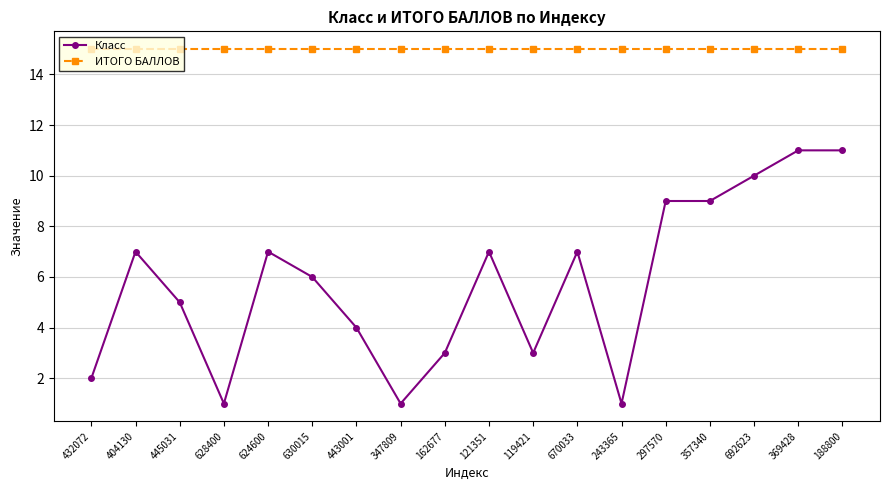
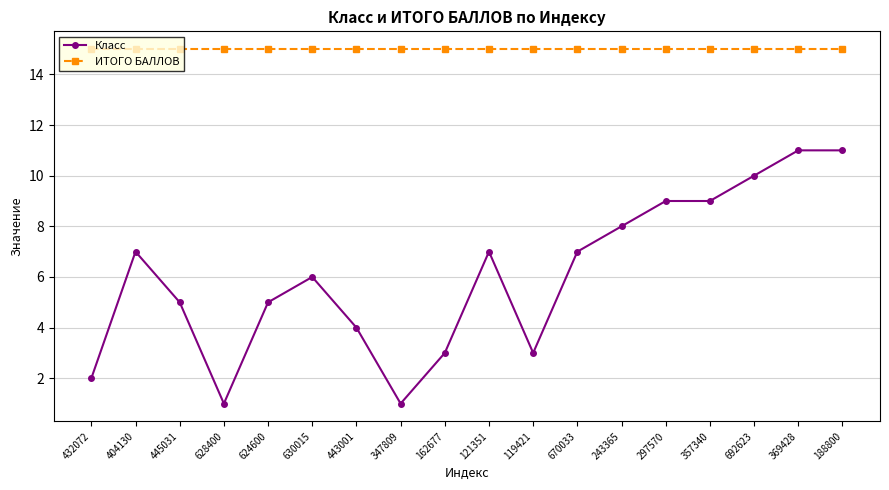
  {
    "Класс": {
      "432072": 2,
      "404130": 7,
      "445031": 5,
      "628400": 1,
-     "624600": 7,
+     "624600": 5,
      "630015": 6,
      "443001": 4,
      "347809": 1,
      "162677": 3,
      "121351": 7,
      "119421": 3,
      "670033": 7,
-     "243365": 1,
+     "243365": 8,
      "297570": 9,
      "357340": 9,
      "692623": 10,
      "369428": 11,
      "188800": 11
    },
    "ИТОГО БАЛЛОВ": {
      "628400": 15,
      "624600": 15,
      "630015": 15,
      "443001": 15,
      "347809": 15,
      "162677": 15,
      "121351": 15,
      "119421": 15,
      "670033": 15,
      "243365": 15,
      "297570": 15,
      "357340": 15,
      "692623": 15,
      "369428": 15,
      "188800": 15
    }
  }
